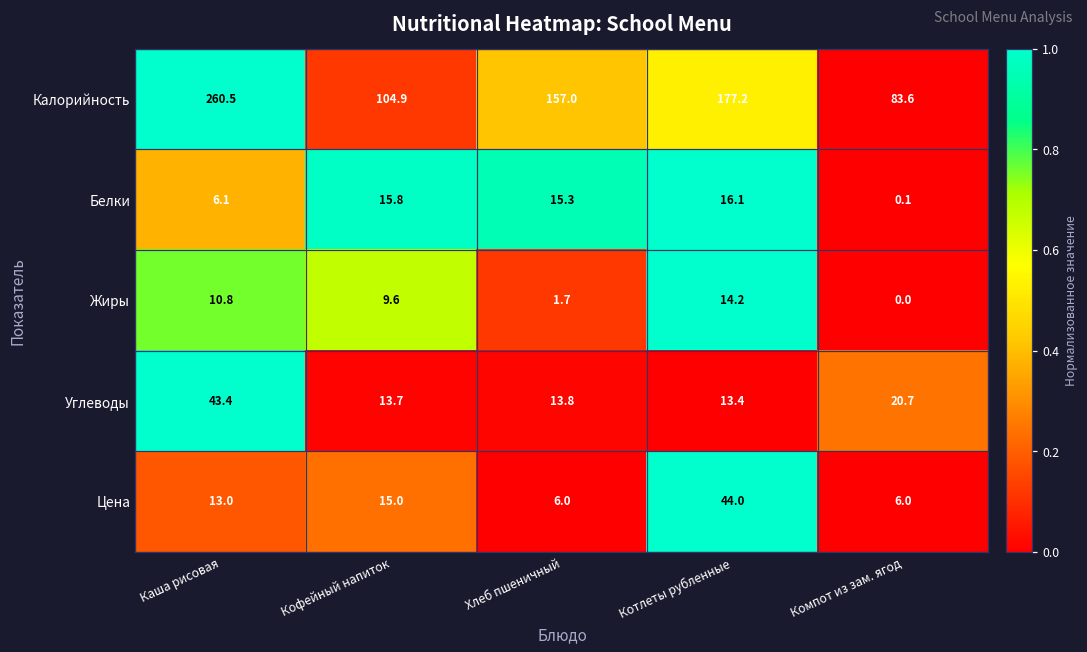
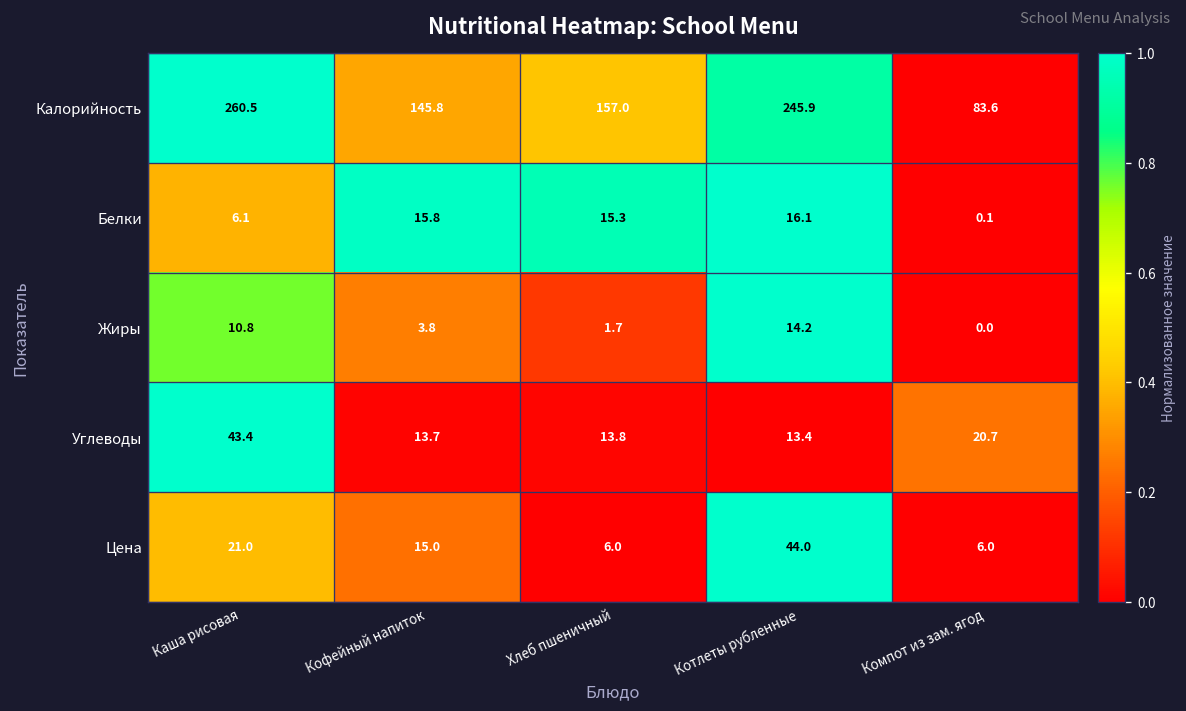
  {
    "Калорийность": {
      "Каша рисовая": 260.5,
-     "Кофейный напиток": 104.9,
+     "Кофейный напиток": 145.8,
      "Хлеб пшеничный": 157.0,
-     "Котлеты рубленные": 177.2,
+     "Котлеты рубленные": 245.9,
      "Компот из зам. ягод": 83.6
    },
    "Белки": {
      "Каша рисовая": 6.1,
      "Кофейный напиток": 15.8,
      "Хлеб пшеничный": 15.3,
      "Котлеты рубленные": 16.1,
      "Компот из зам. ягод": 0.1
    },
    "Жиры": {
      "Каша рисовая": 10.8,
-     "Кофейный напиток": 9.6,
+     "Кофейный напиток": 3.8,
      "Хлеб пшеничный": 1.7,
      "Котлеты рубленные": 14.2,
      "Компот из зам. ягод": 0.0
    },
    "Углеводы": {
      "Каша рисовая": 43.4,
      "Кофейный напиток": 13.7,
      "Хлеб пшеничный": 13.8,
      "Котлеты рубленные": 13.4,
      "Компот из зам. ягод": 20.7
    },
    "Цена": {
-     "Каша рисовая": 13.0,
+     "Каша рисовая": 21.0,
      "Кофейный напиток": 15.0,
      "Хлеб пшеничный": 6.0,
      "Котлеты рубленные": 44.0,
      "Компот из зам. ягод": 6.0
    }
  }
